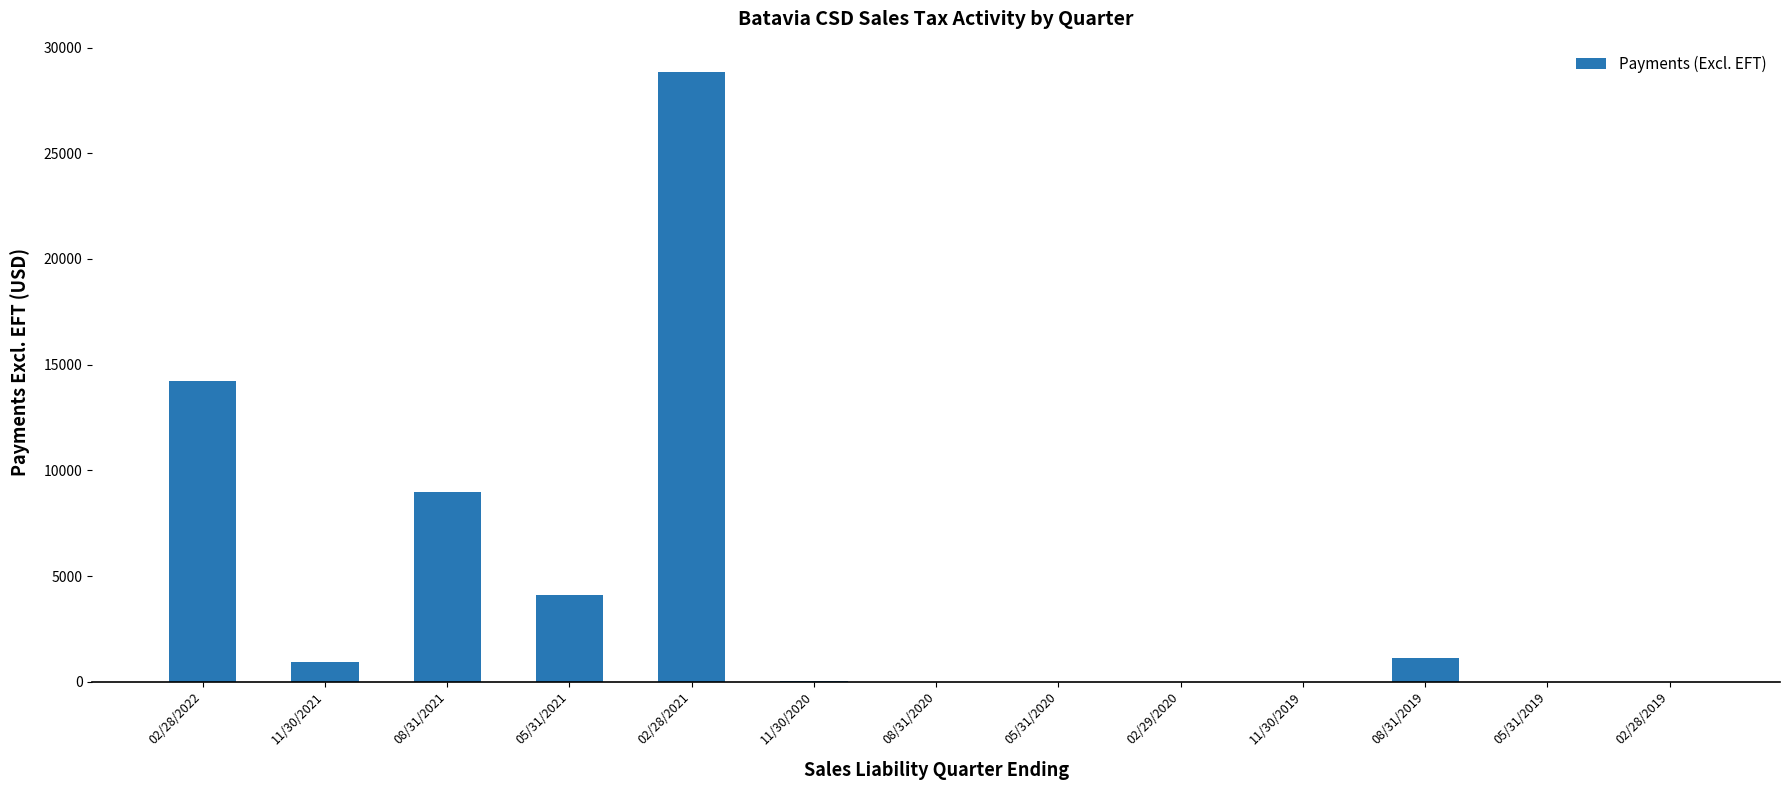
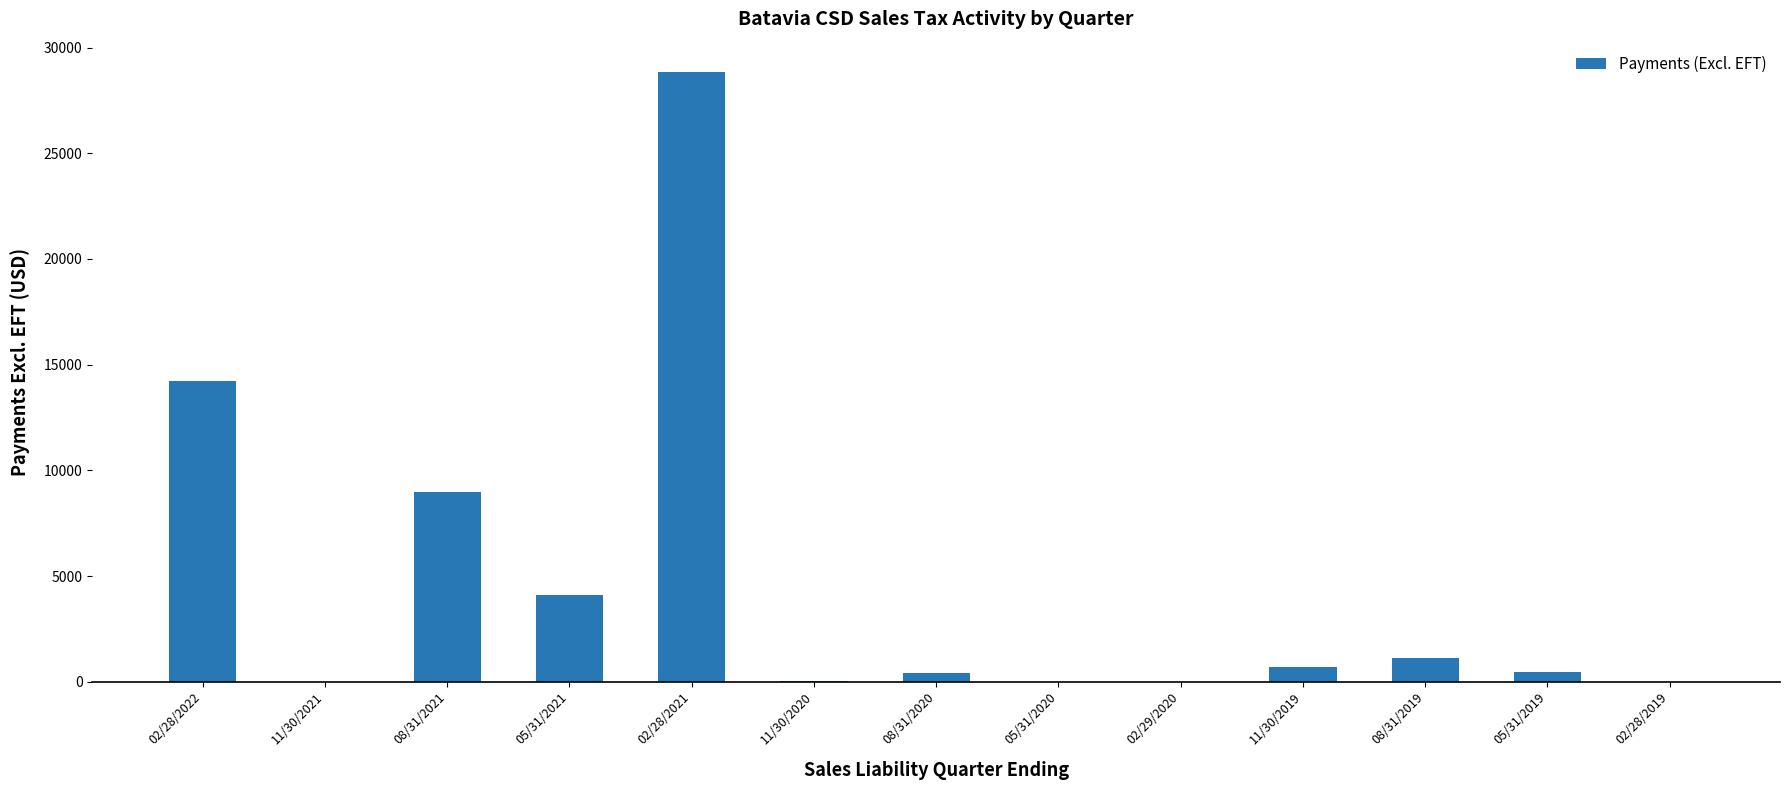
  {
    "02/28/2022": 14200,
-   "11/30/2021": 900,
+   "11/30/2021": 0,
    "08/31/2021": 9000,
    "05/31/2021": 4100,
    "02/28/2021": 28800,
-   "08/31/2020": 0,
-   "11/30/2019": 0,
+   "08/31/2020": 400,
+   "11/30/2019": 700,
    "08/31/2019": 1100,
-   "05/31/2019": 0
+   "05/31/2019": 400
  }
